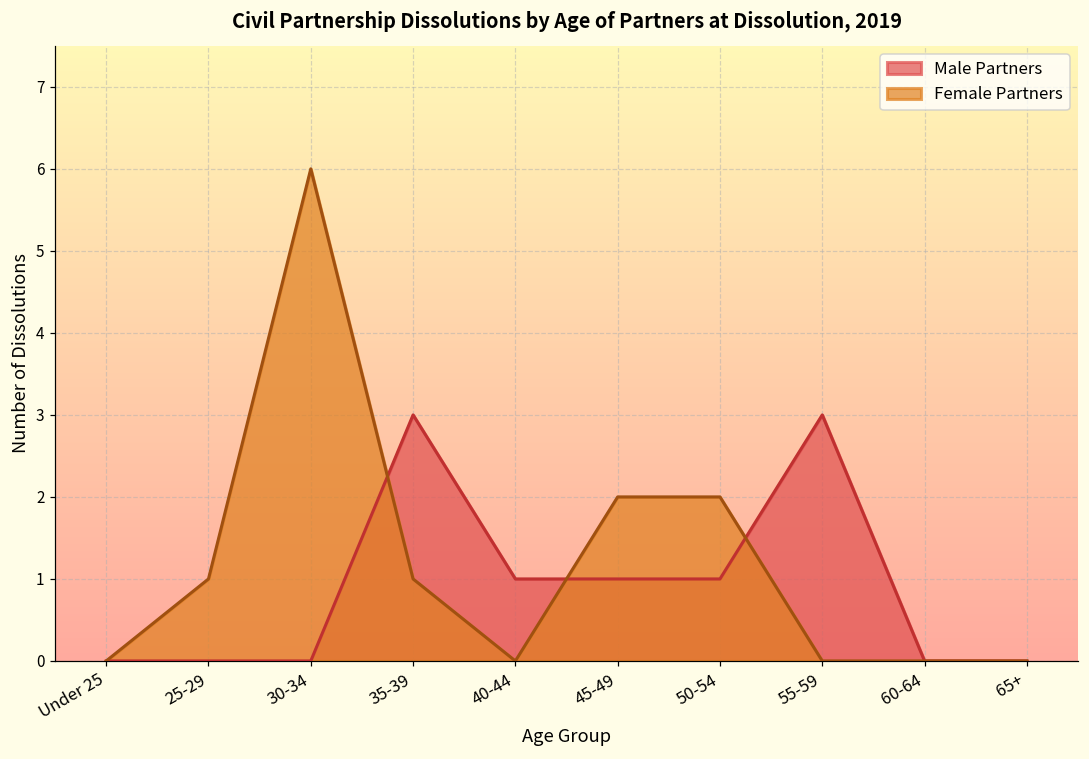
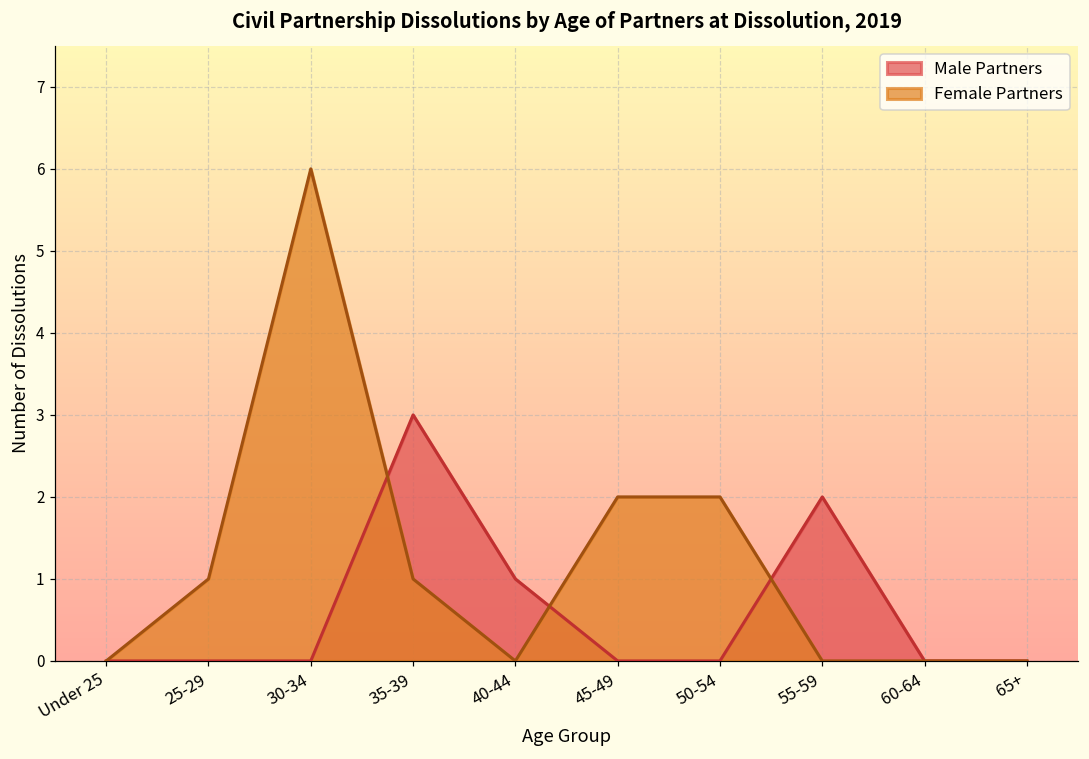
  {
    "Male Partners": {
      "25-29": 0,
      "30-34": 0,
      "35-39": 3,
      "40-44": 1,
-     "45-49": 1,
-     "50-54": 1,
-     "55-59": 3
+     "45-49": 0,
+     "50-54": 0,
+     "55-59": 2
    },
    "Female Partners": {
      "25-29": 1,
      "30-34": 6,
      "35-39": 1,
      "40-44": 0,
      "45-49": 2,
      "50-54": 2,
      "55-59": 0
    }
  }
